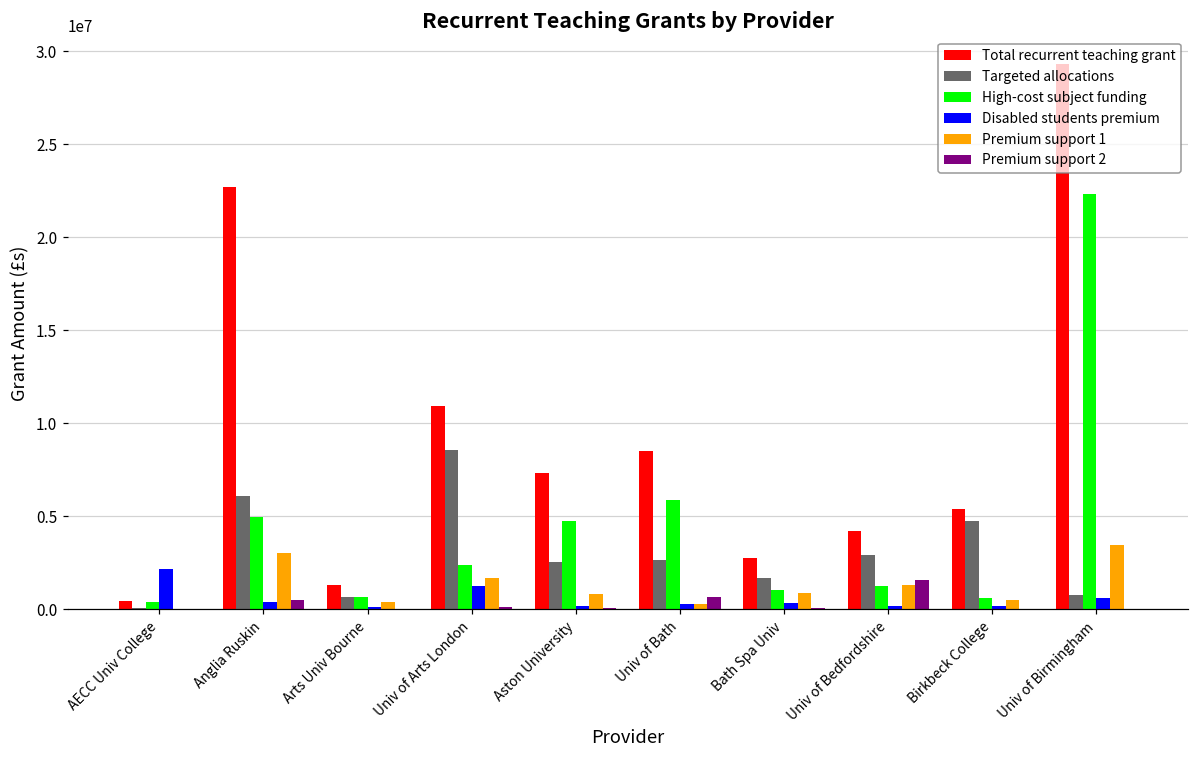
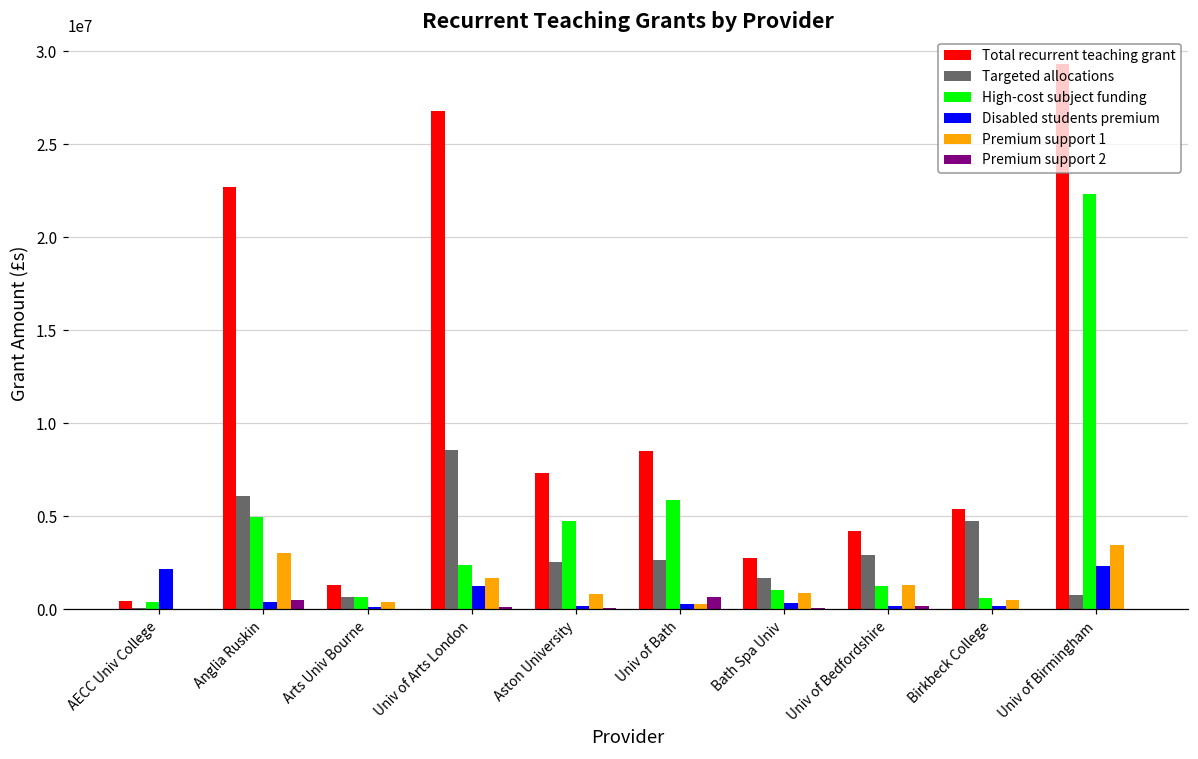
  {
    "Total recurrent teaching grant": {
      "AECC Univ College": 400000,
      "Anglia Ruskin": 22700000,
      "Arts Univ Bourne": 1300000,
-     "Univ of Arts London": 10900000,
+     "Univ of Arts London": 26800000,
      "Aston University": 7300000,
      "Univ of Bath": 8500000,
      "Bath Spa Univ": 2800000,
      "Univ of Bedfordshire": 4200000,
      "Birkbeck College": 5400000
    },
    "Targeted allocations": {
      "Anglia Ruskin": 6100000,
      "Arts Univ Bourne": 700000,
      "Univ of Arts London": 8600000,
      "Aston University": 2600000,
      "Univ of Bath": 2600000,
      "Bath Spa Univ": 1700000,
      "Univ of Bedfordshire": 2900000,
      "Birkbeck College": 4800000,
      "Univ of Birmingham": 800000
    },
    "High-cost subject funding": {
      "AECC Univ College": 400000,
      "Anglia Ruskin": 4900000,
      "Arts Univ Bourne": 700000,
      "Univ of Arts London": 2400000,
      "Aston University": 4800000,
      "Univ of Bath": 5900000,
      "Bath Spa Univ": 1100000,
      "Univ of Bedfordshire": 1300000,
      "Birkbeck College": 600000,
      "Univ of Birmingham": 22300000
    },
    "Disabled students premium": {
      "AECC Univ College": 2100000,
      "Anglia Ruskin": 400000,
      "Arts Univ Bourne": 200000,
      "Univ of Arts London": 1200000,
      "Aston University": 200000,
      "Univ of Bath": 300000,
      "Bath Spa Univ": 300000,
      "Univ of Bedfordshire": 200000,
      "Birkbeck College": 200000,
-     "Univ of Birmingham": 600000
+     "Univ of Birmingham": 2300000
    },
    "Premium support 1": {
      "Anglia Ruskin": 3000000,
      "Arts Univ Bourne": 400000,
      "Univ of Arts London": 1700000,
      "Aston University": 800000,
      "Univ of Bath": 300000,
      "Bath Spa Univ": 900000,
      "Univ of Bedfordshire": 1300000,
      "Birkbeck College": 500000,
      "Univ of Birmingham": 3400000
    },
    "Premium support 2": {
      "Anglia Ruskin": 500000,
      "Univ of Bath": 600000,
-     "Univ of Bedfordshire": 1600000
+     "Univ of Bedfordshire": 200000
    }
  }
